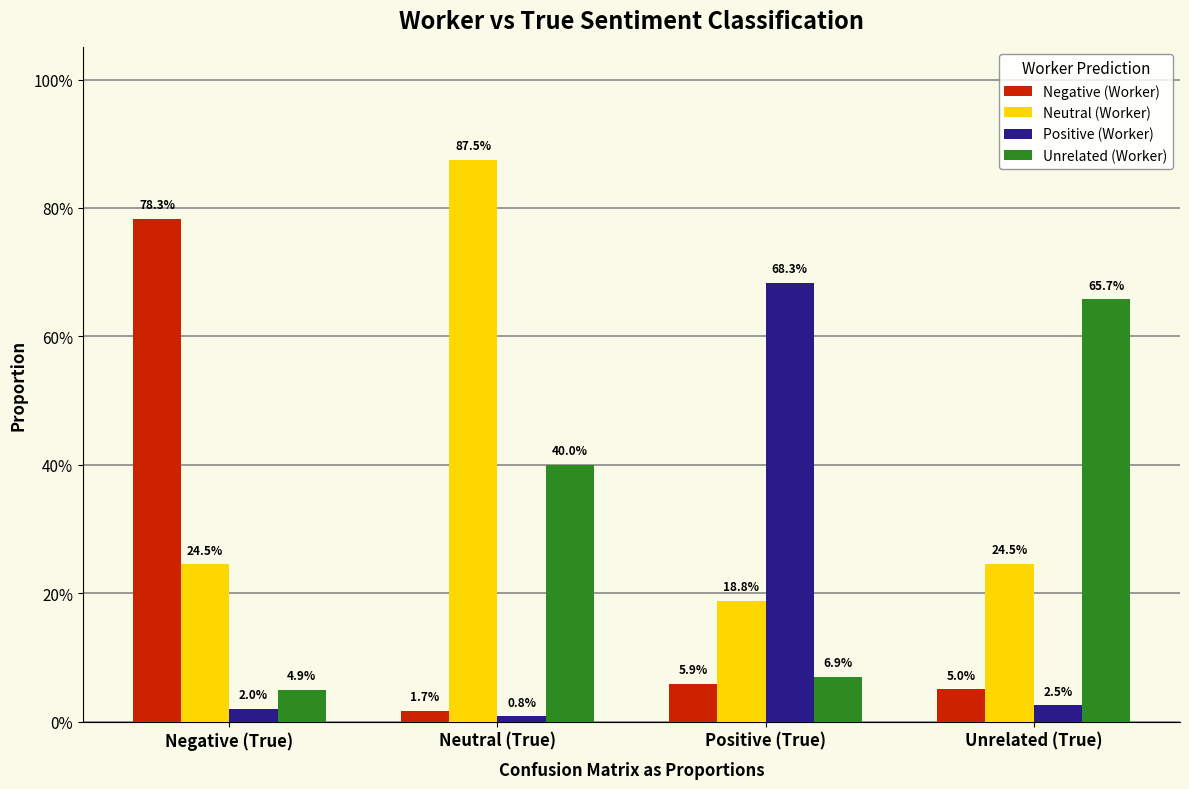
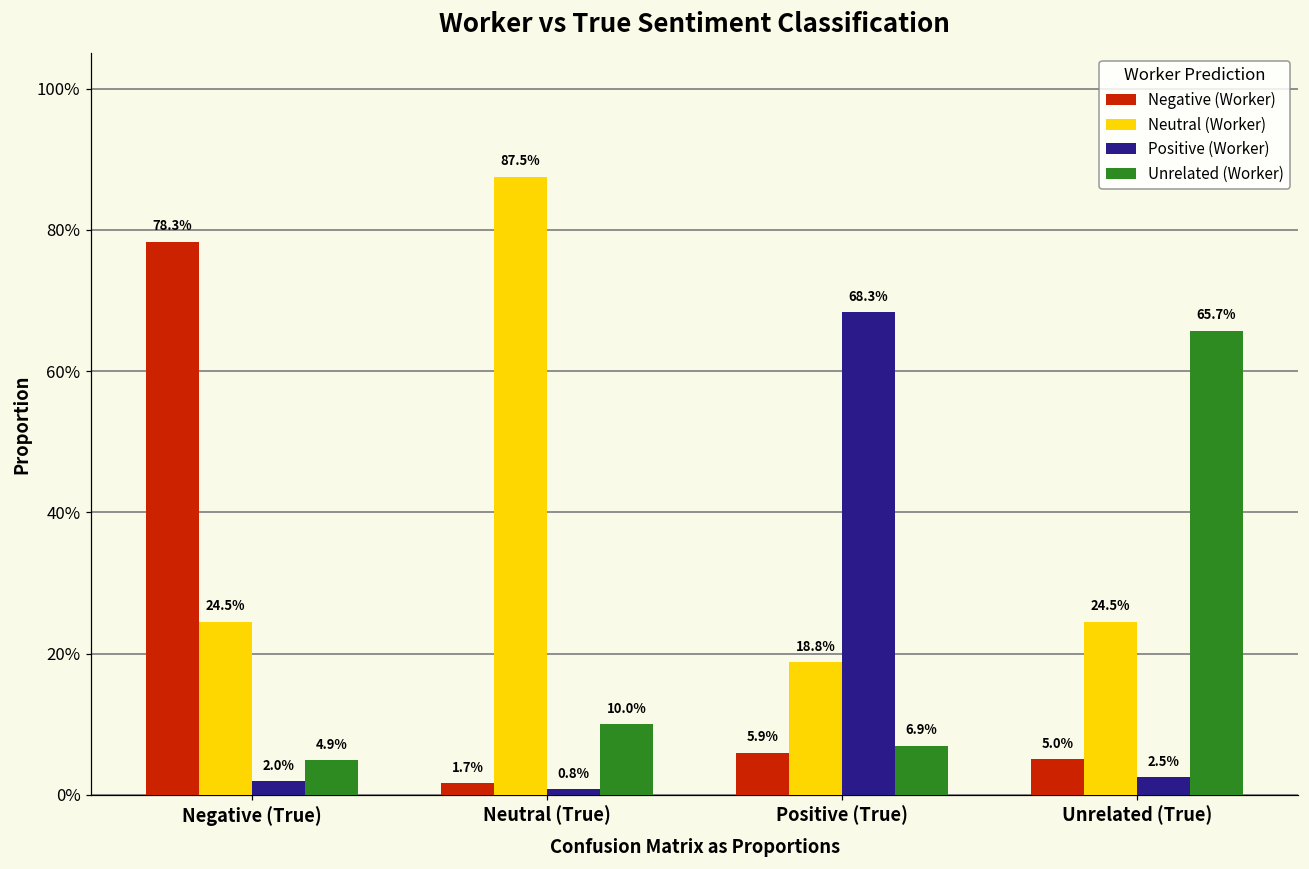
  {
    "Negative (Worker)": {
      "Negative (True)": "78.3%",
      "Neutral (True)": "1.7%",
      "Positive (True)": "5.9%",
      "Unrelated (True)": "5.0%"
    },
    "Neutral (Worker)": {
      "Negative (True)": "24.5%",
      "Neutral (True)": "87.5%",
      "Positive (True)": "18.8%",
      "Unrelated (True)": "24.5%"
    },
    "Positive (Worker)": {
      "Negative (True)": "2.0%",
      "Neutral (True)": "0.8%",
      "Positive (True)": "68.3%",
      "Unrelated (True)": "2.5%"
    },
    "Unrelated (Worker)": {
      "Negative (True)": "4.9%",
-     "Neutral (True)": "40.0%",
+     "Neutral (True)": "10.0%",
      "Positive (True)": "6.9%",
      "Unrelated (True)": "65.7%"
    }
  }
